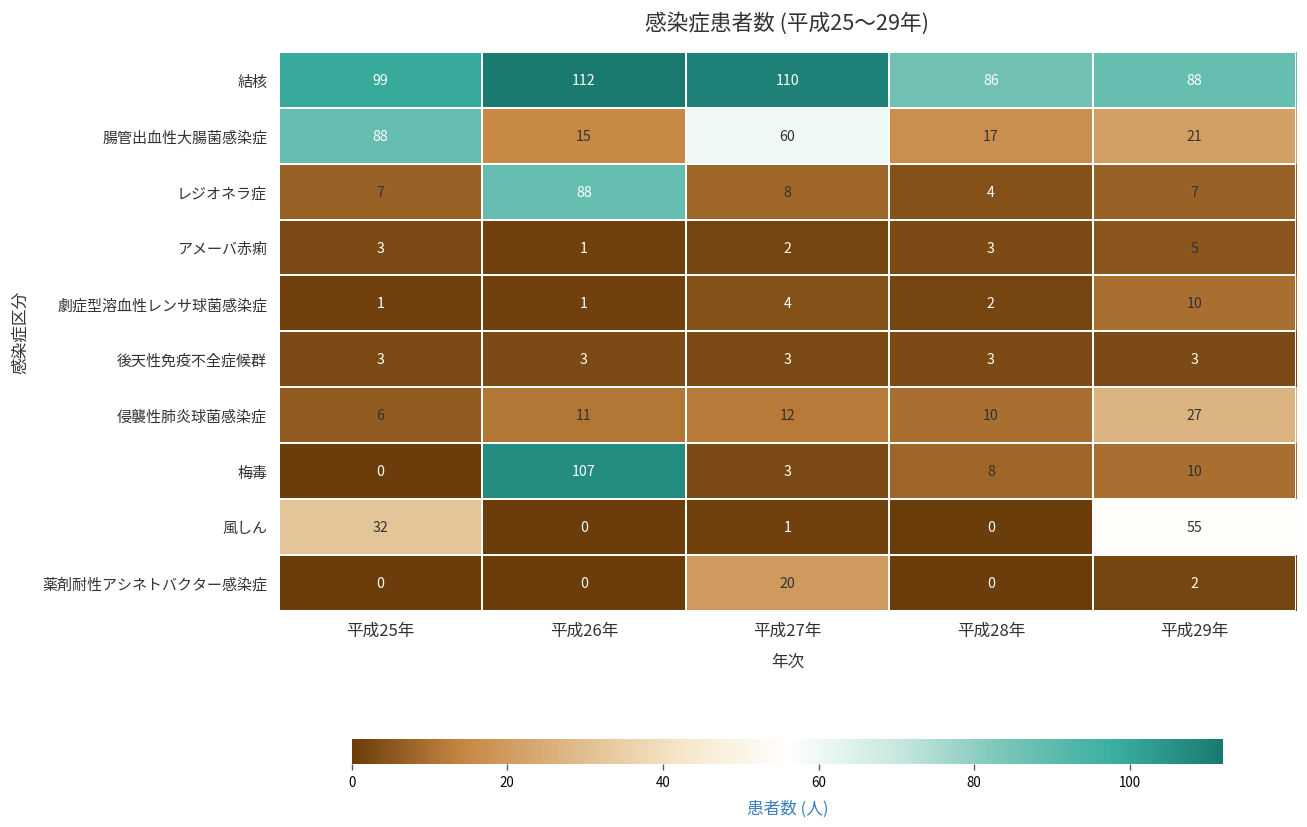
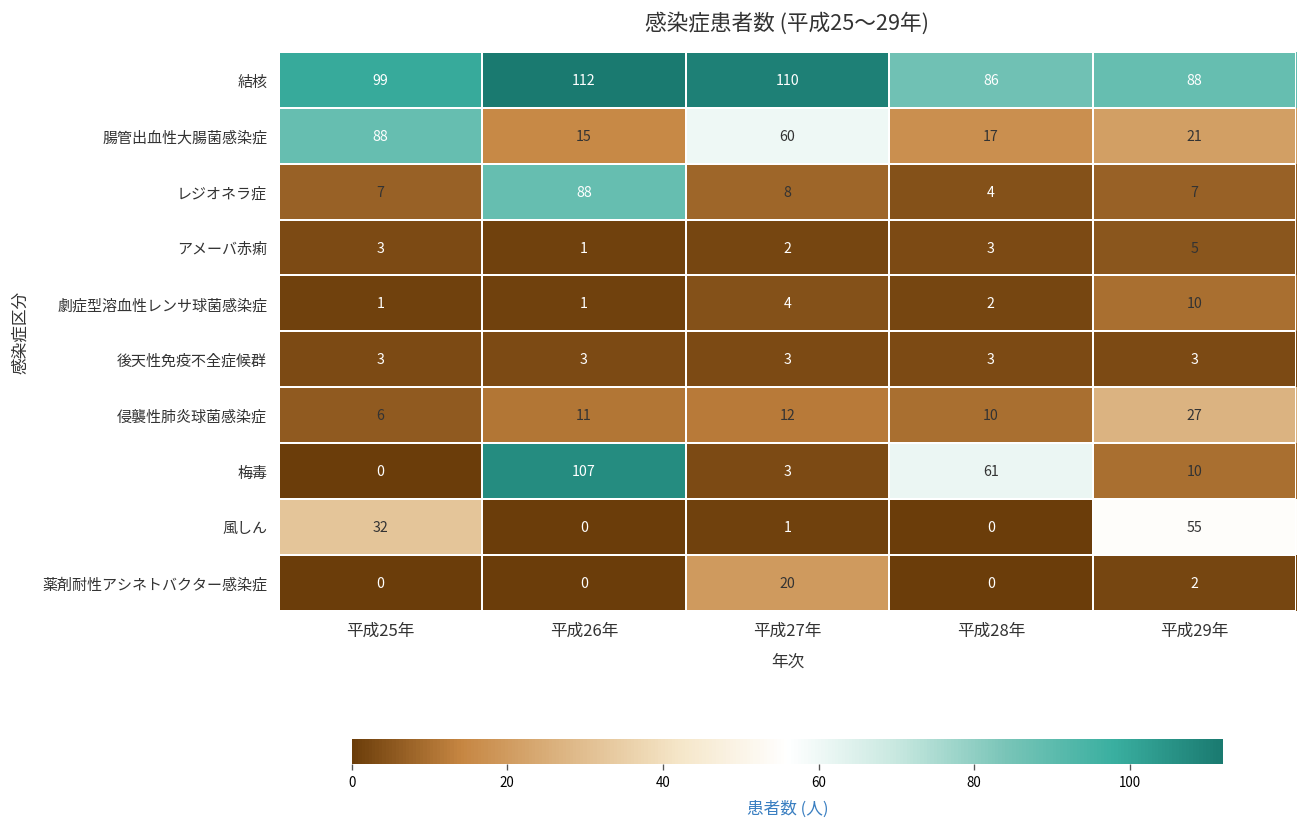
  {
    "結核": {
      "平成25年": 99,
      "平成26年": 112,
      "平成27年": 110,
      "平成28年": 86,
      "平成29年": 88
    },
    "腸管出血性大腸菌感染症": {
      "平成25年": 88,
      "平成26年": 15,
      "平成27年": 60,
      "平成28年": 17,
      "平成29年": 21
    },
    "レジオネラ症": {
      "平成25年": 7,
      "平成26年": 88,
      "平成27年": 8,
      "平成28年": 4,
      "平成29年": 7
    },
    "アメーバ赤痢": {
      "平成25年": 3,
      "平成26年": 1,
      "平成27年": 2,
      "平成28年": 3,
      "平成29年": 5
    },
    "劇症型溶血性レンサ球菌感染症": {
      "平成25年": 1,
      "平成26年": 1,
      "平成27年": 4,
      "平成28年": 2,
      "平成29年": 10
    },
    "後天性免疫不全症候群": {
      "平成25年": 3,
      "平成26年": 3,
      "平成27年": 3,
      "平成28年": 3,
      "平成29年": 3
    },
    "侵襲性肺炎球菌感染症": {
      "平成25年": 6,
      "平成26年": 11,
      "平成27年": 12,
      "平成28年": 10,
      "平成29年": 27
    },
    "梅毒": {
      "平成25年": 0,
      "平成26年": 107,
      "平成27年": 3,
-     "平成28年": 8,
+     "平成28年": 61,
      "平成29年": 10
    },
    "風しん": {
      "平成25年": 32,
      "平成26年": 0,
      "平成27年": 1,
      "平成28年": 0,
      "平成29年": 55
    },
    "薬剤耐性アシネトバクター感染症": {
      "平成25年": 0,
      "平成26年": 0,
      "平成27年": 20,
      "平成28年": 0,
      "平成29年": 2
    }
  }
